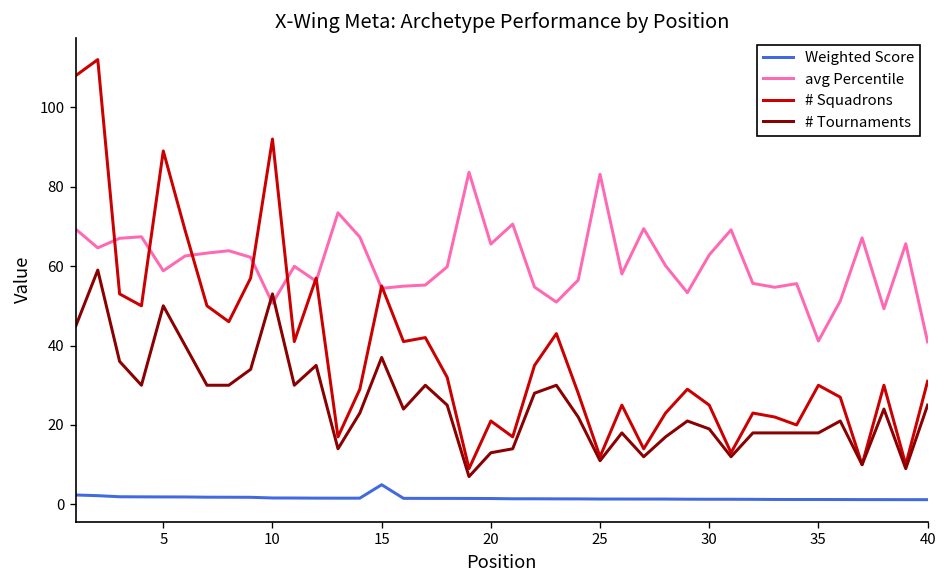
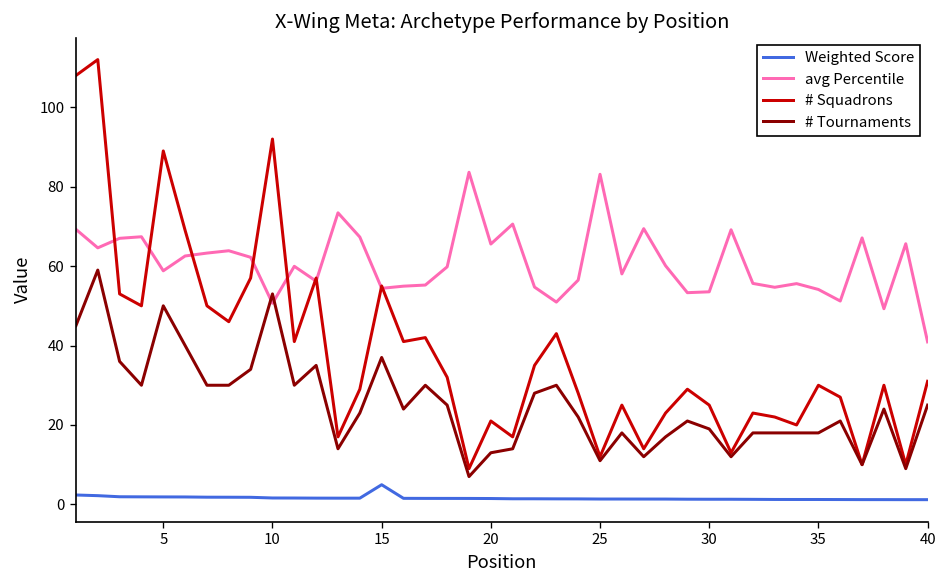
  {
    "Weighted Score": {
      "5": 2,
      "10": 2,
      "15": 5,
      "20": 1,
      "25": 1,
      "30": 1,
      "35": 1,
      "40": 1
    },
    "avg Percentile": {
      "5": 59,
      "10": 51,
      "20": 66,
      "25": 83,
-     "30": 63,
-     "35": 41,
+     "30": 54,
+     "35": 54,
      "40": 41
    },
    "# Squadrons": {
      "5": 89,
      "10": 92,
      "20": 21,
      "25": 12,
      "30": 25,
      "35": 30,
      "40": 31
    },
    "# Tournaments": {
      "5": 50,
      "10": 53,
      "15": 37,
      "20": 13,
      "25": 11,
      "30": 19,
      "35": 18,
      "40": 25
    }
  }
